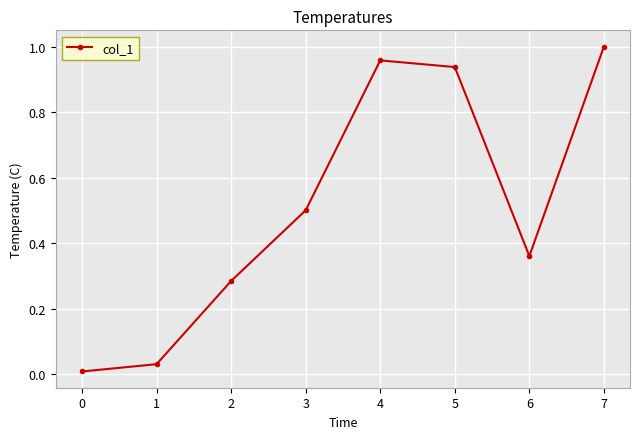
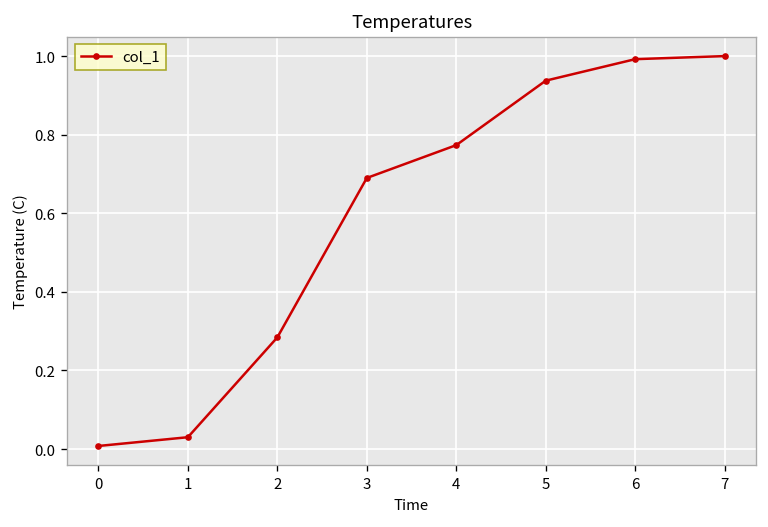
  {
    "0": 0.01,
    "1": 0.03,
    "2": 0.28,
-   "3": 0.50,
-   "4": 0.96,
+   "3": 0.69,
+   "4": 0.77,
    "5": 0.94,
-   "6": 0.36,
+   "6": 0.99,
    "7": 1.00
  }
